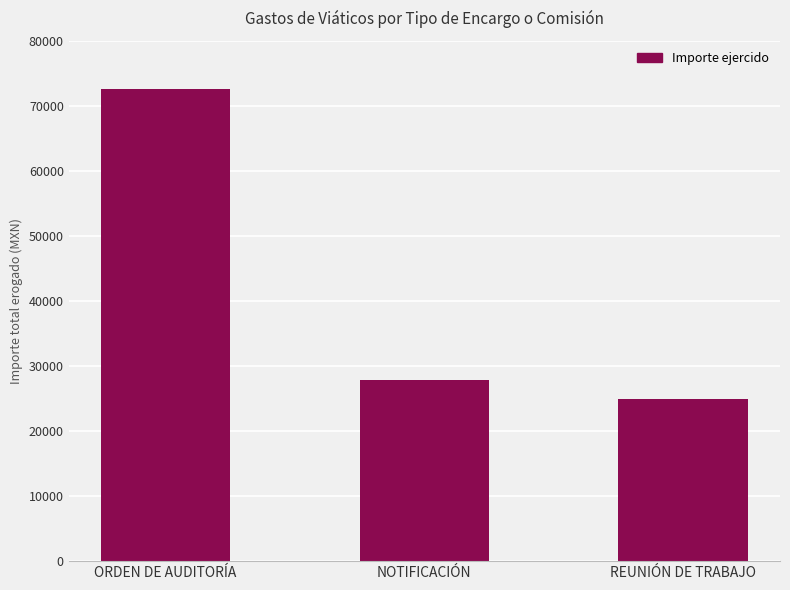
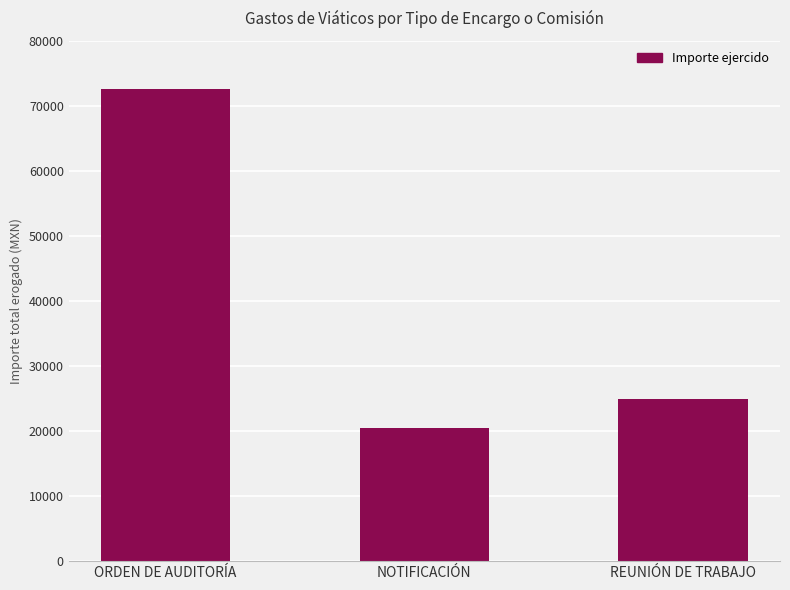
  {
    "ORDEN DE AUDITORÍA": 73000,
-   "NOTIFICACIÓN": 28000,
+   "NOTIFICACIÓN": 20000,
    "REUNIÓN DE TRABAJO": 25000
  }
